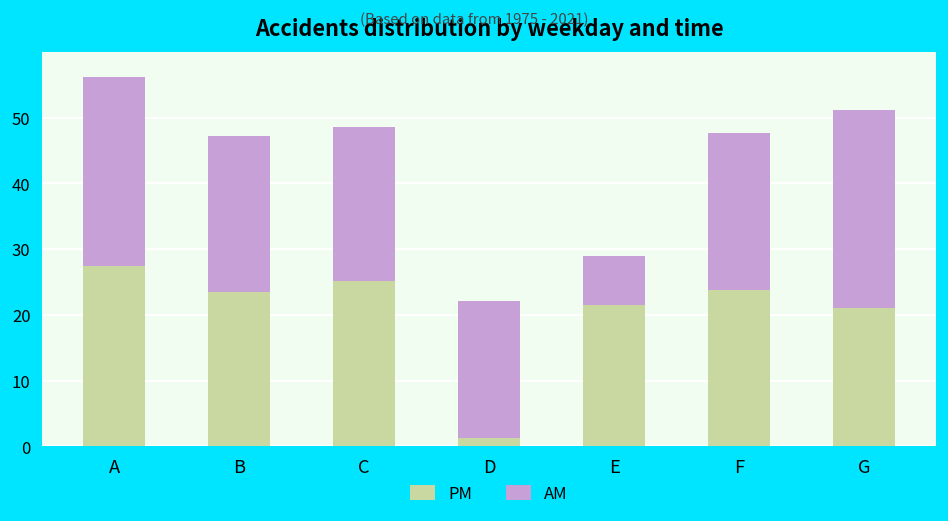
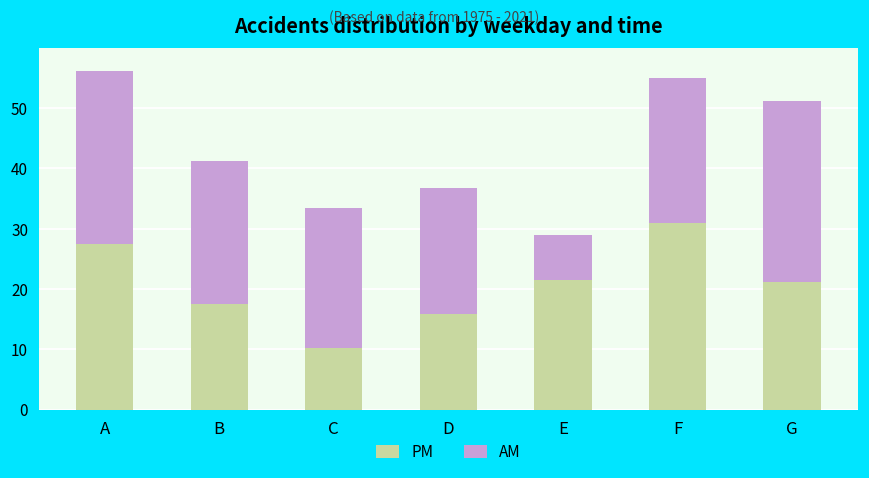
  {
    "PM": {
      "A": 27,
-     "B": 23,
-     "C": 25,
-     "D": 1,
+     "B": 17,
+     "C": 10,
+     "D": 16,
      "E": 21,
-     "F": 24,
+     "F": 31,
      "G": 21
    },
    "AM": {
      "A": 29,
      "B": 24,
      "C": 23,
      "D": 21,
      "E": 8,
      "F": 24,
      "G": 30
    }
  }
